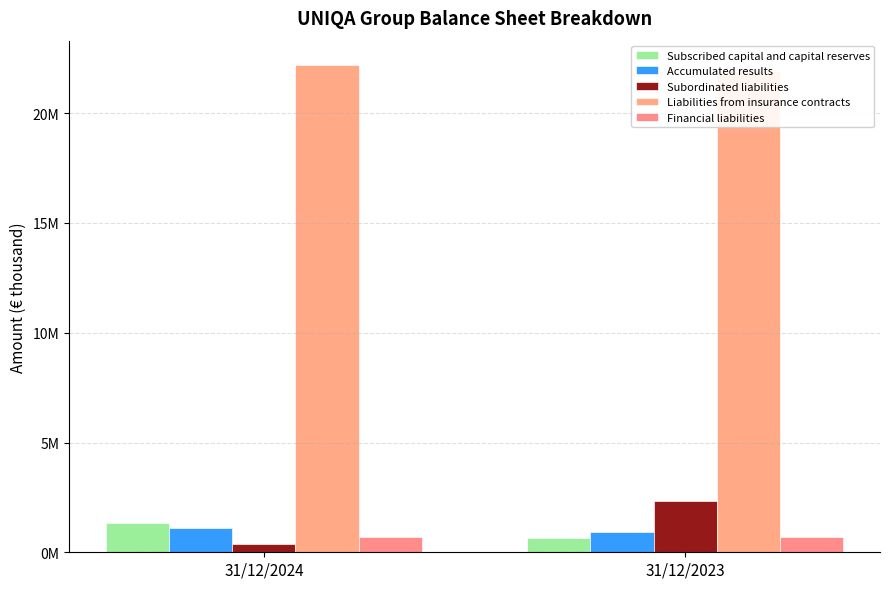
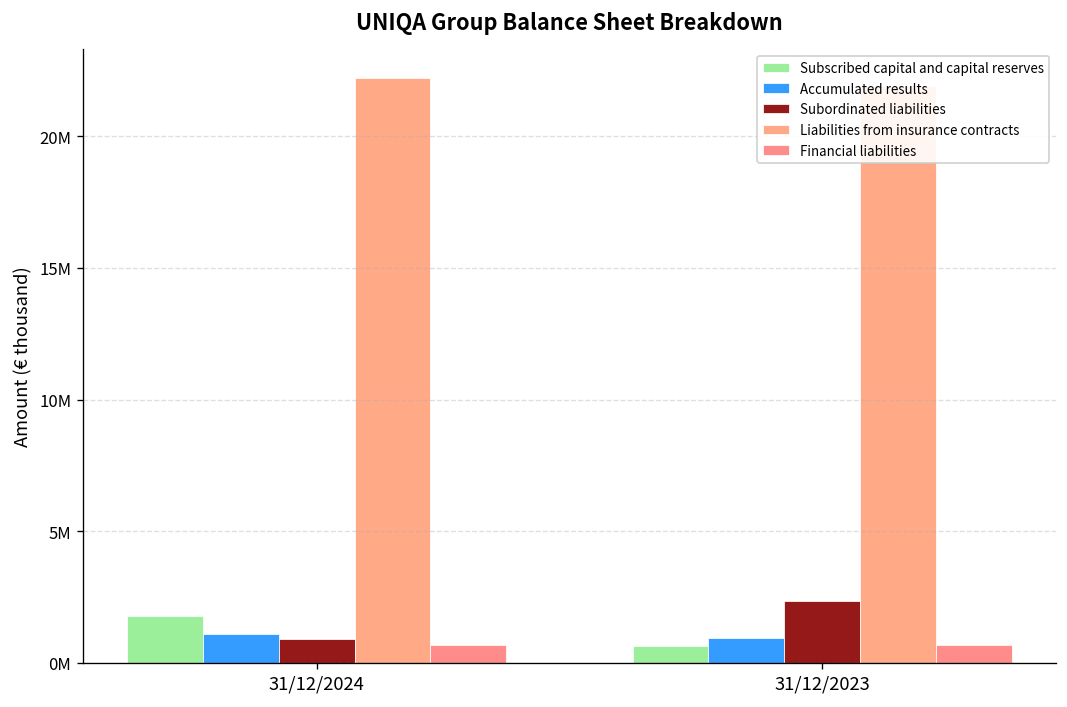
  {
    "Subscribed capital and capital reserves": {
-     "31/12/2024": 1300000,
+     "31/12/2024": 1800000,
      "31/12/2023": 600000
    },
    "Accumulated results": {
      "31/12/2024": 1100000,
      "31/12/2023": 900000
    },
    "Subordinated liabilities": {
-     "31/12/2024": 400000,
+     "31/12/2024": 900000,
      "31/12/2023": 2400000
    }
  }
